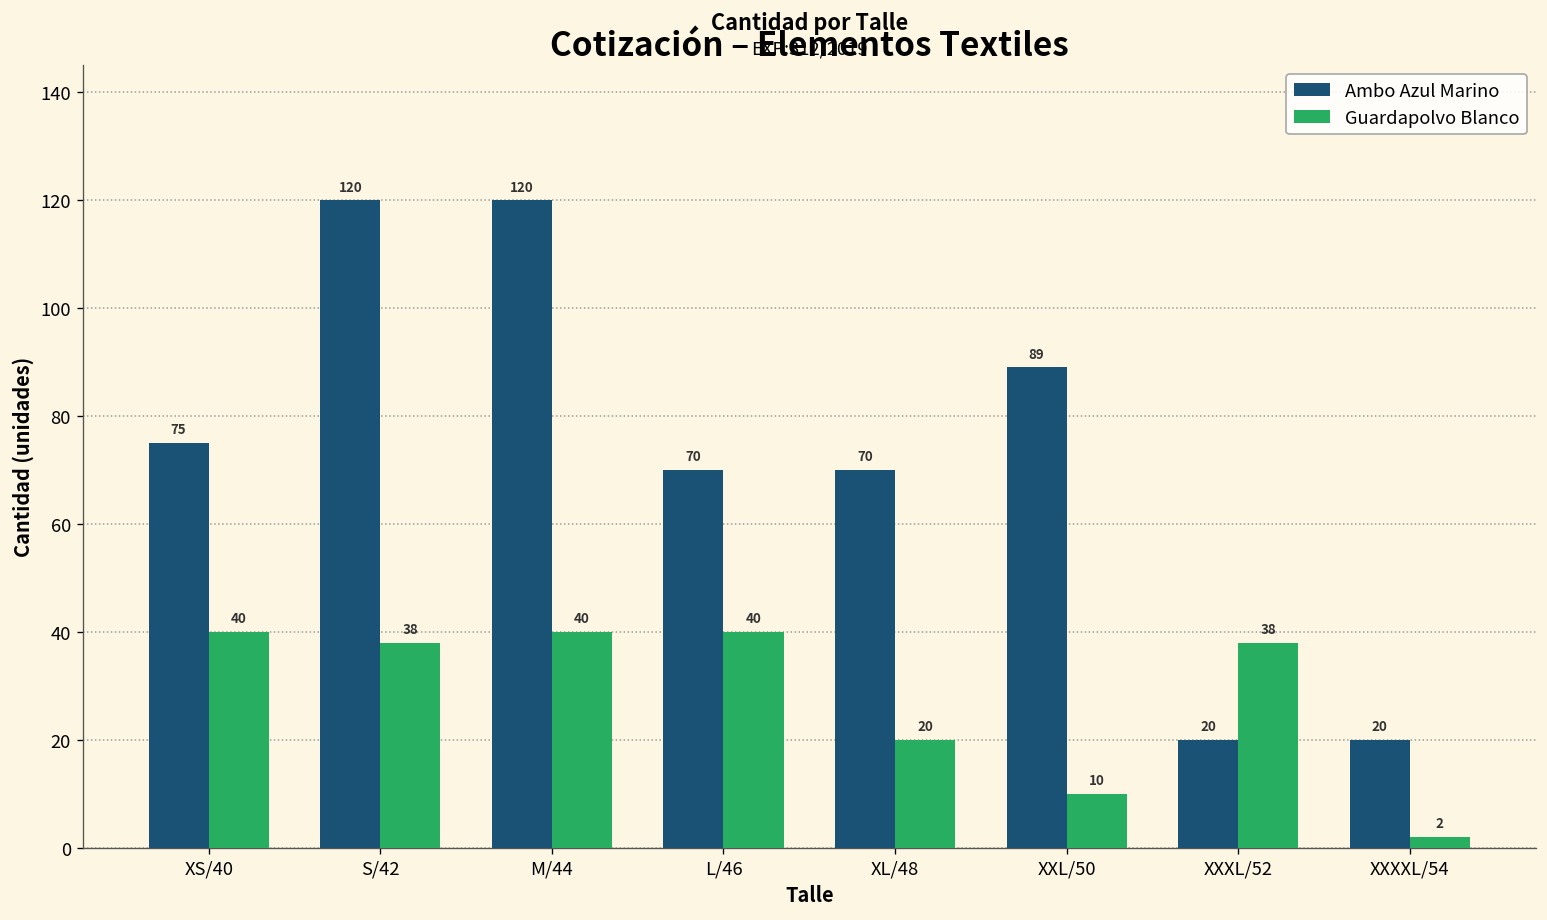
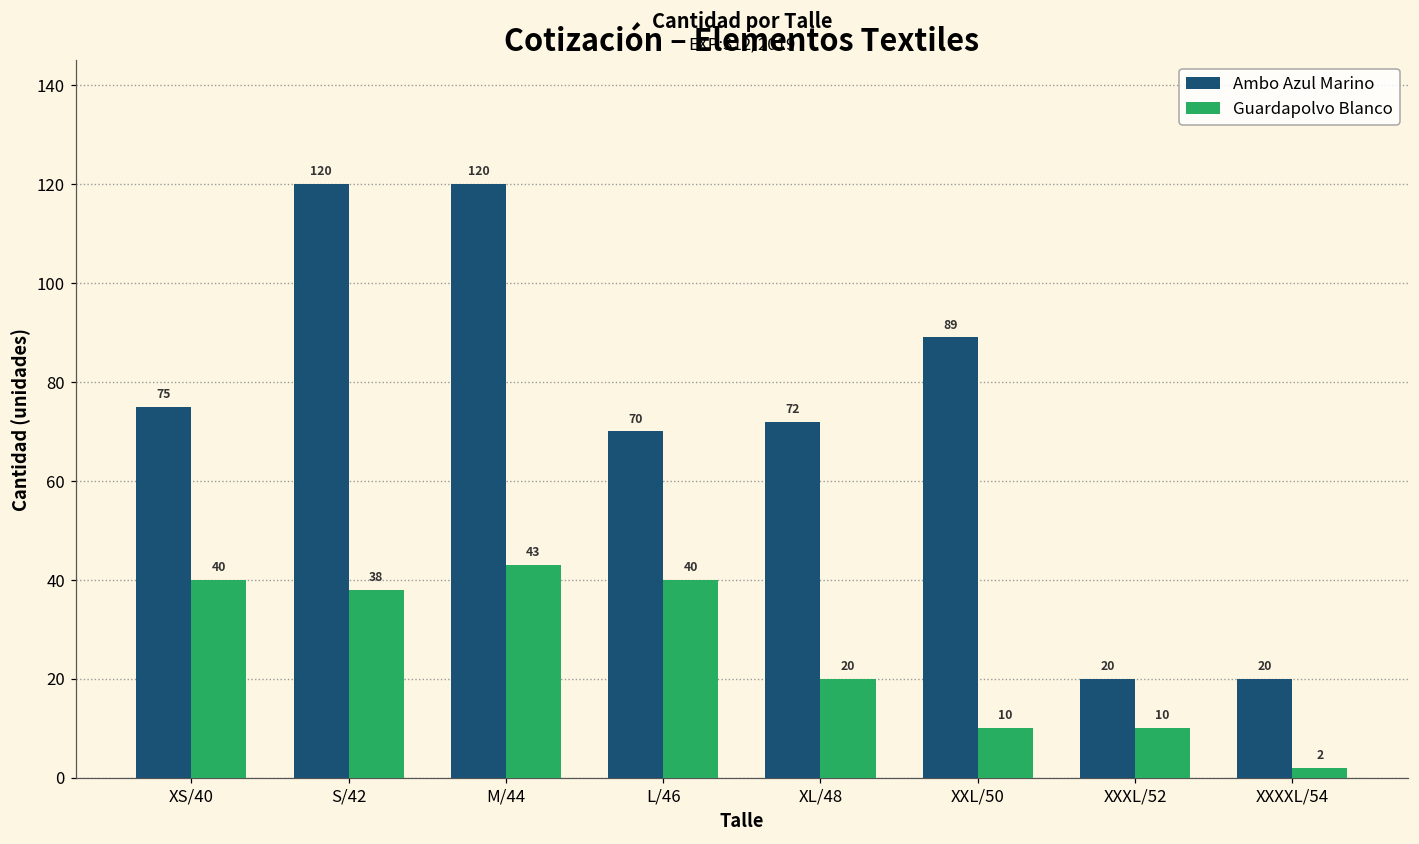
  {
    "Ambo Azul Marino": {
      "XS/40": 75,
      "S/42": 120,
      "M/44": 120,
      "L/46": 70,
-     "XL/48": 70,
+     "XL/48": 72,
      "XXL/50": 89,
      "XXXL/52": 20,
      "XXXXL/54": 20
    },
    "Guardapolvo Blanco": {
      "XS/40": 40,
      "S/42": 38,
-     "M/44": 40,
+     "M/44": 43,
      "L/46": 40,
      "XL/48": 20,
      "XXL/50": 10,
-     "XXXL/52": 38,
+     "XXXL/52": 10,
      "XXXXL/54": 2
    }
  }
